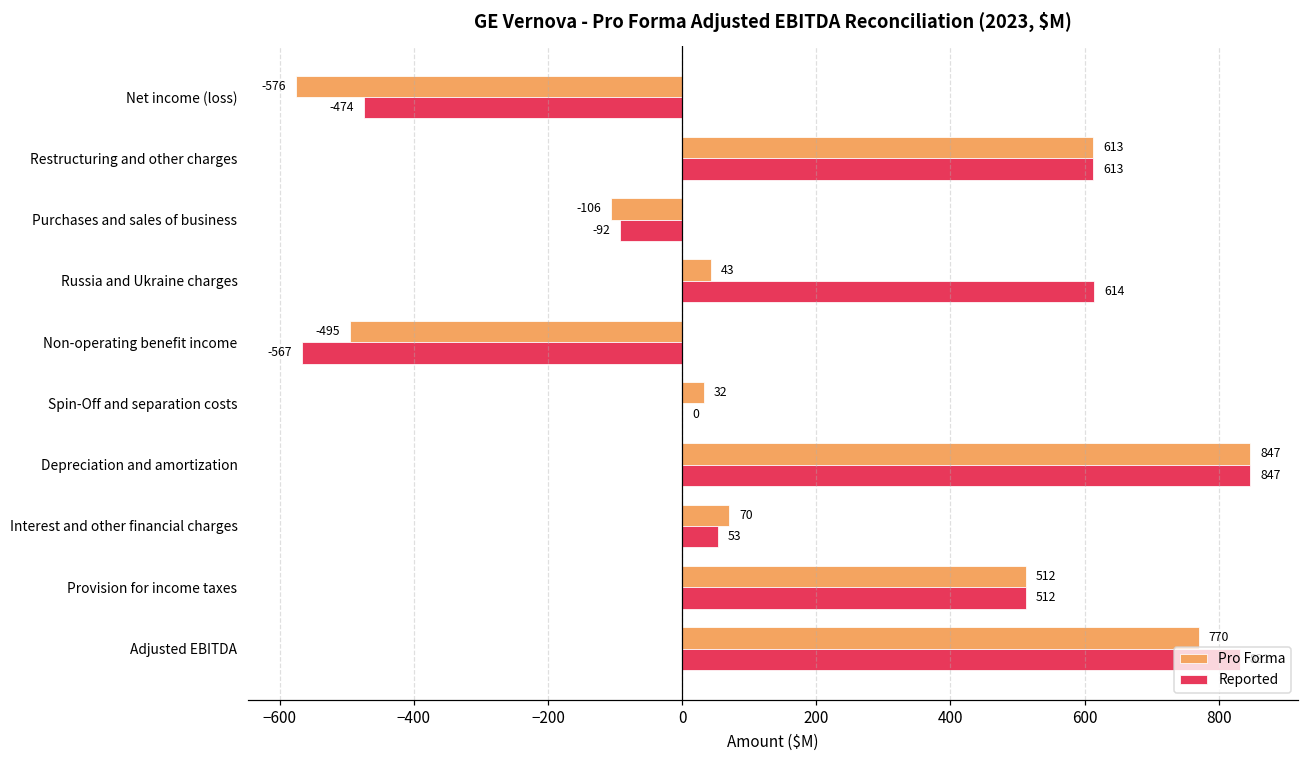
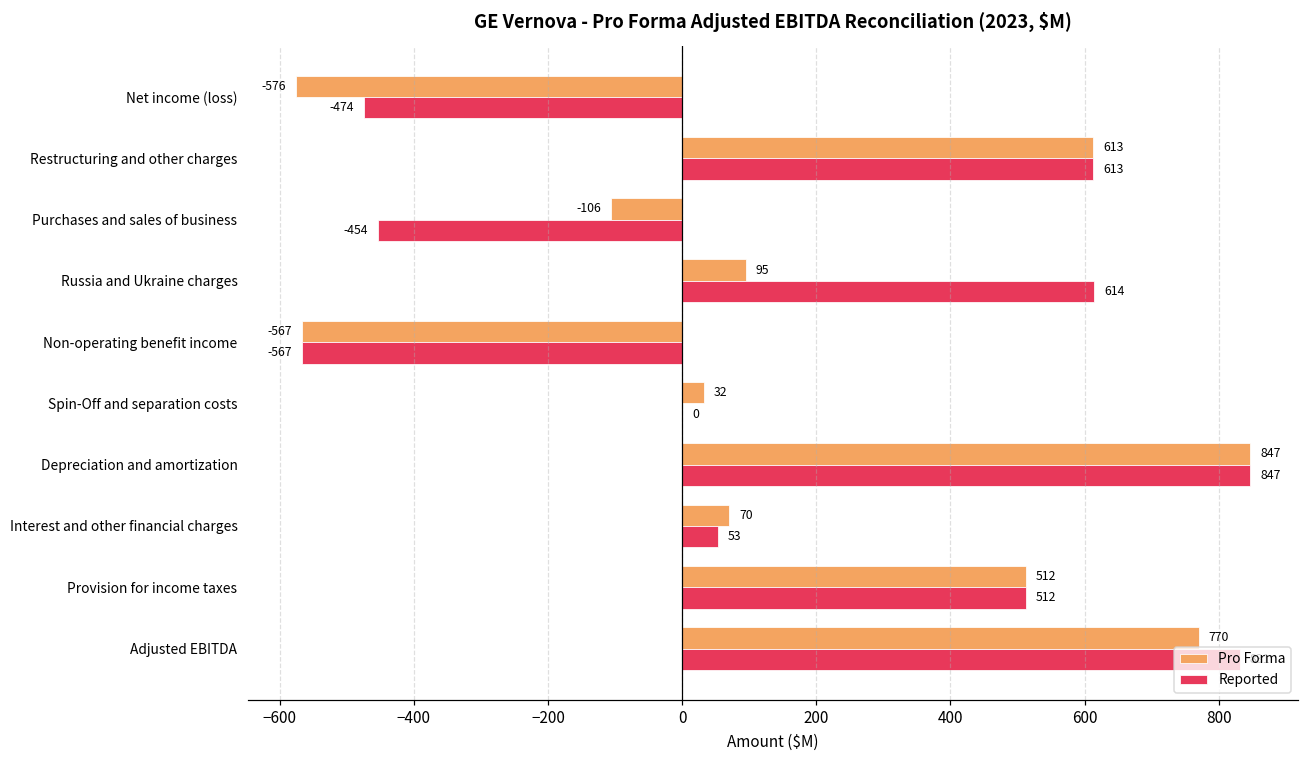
  {
    "Pro Forma": {
      "Net income (loss)": -576,
      "Restructuring and other charges": 613,
      "Purchases and sales of business": -106,
-     "Russia and Ukraine charges": 43,
-     "Non-operating benefit income": -495,
+     "Russia and Ukraine charges": 95,
+     "Non-operating benefit income": -567,
      "Spin-Off and separation costs": 32,
      "Depreciation and amortization": 847,
      "Interest and other financial charges": 70,
      "Provision for income taxes": 512,
      "Adjusted EBITDA": 770
    },
    "Reported": {
      "Net income (loss)": -474,
      "Restructuring and other charges": 613,
-     "Purchases and sales of business": -92,
+     "Purchases and sales of business": -454,
      "Russia and Ukraine charges": 614,
      "Non-operating benefit income": -567,
      "Spin-Off and separation costs": 0,
      "Depreciation and amortization": 847,
      "Interest and other financial charges": 53,
      "Provision for income taxes": 512
    }
  }
